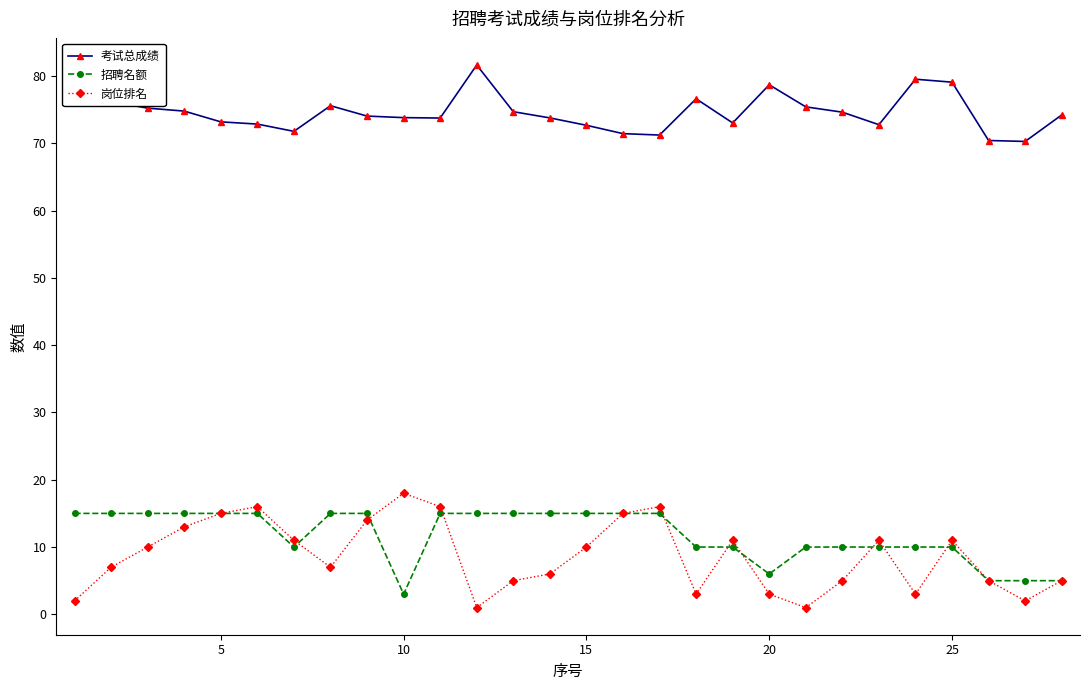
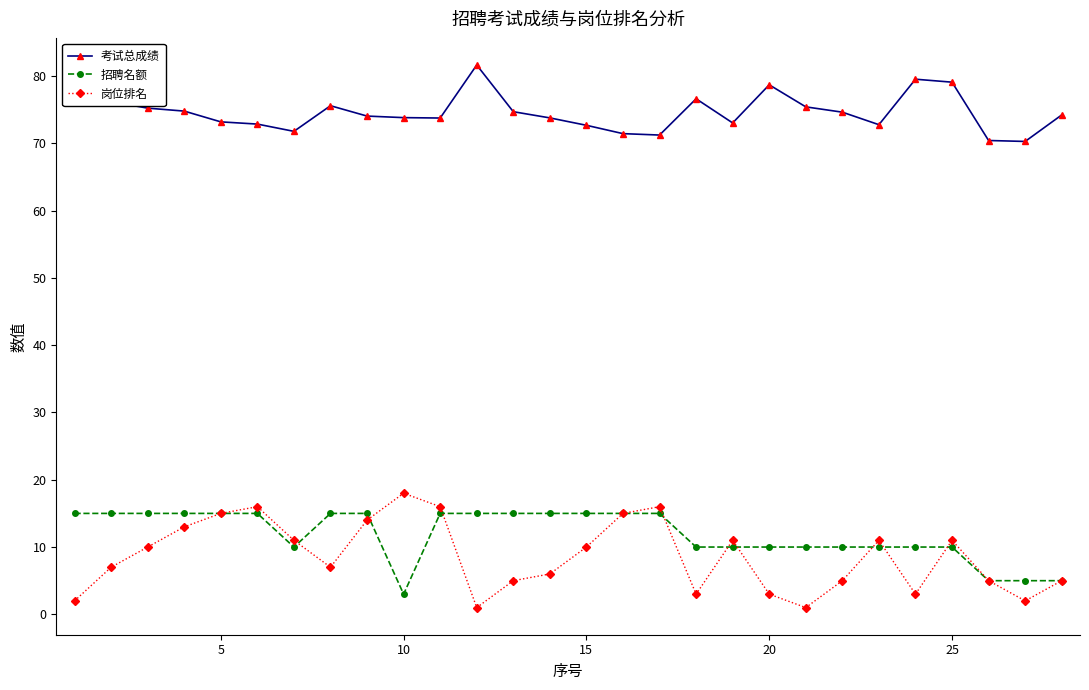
  {
    "考试总成绩": {
      "5": 73,
      "10": 74,
      "15": 73,
      "20": 79,
      "25": 79
    },
    "招聘名额": {
      "10": 3,
      "15": 15,
-     "20": 6,
+     "20": 10,
      "25": 10
    },
    "岗位排名": {
      "10": 18,
      "15": 10,
      "20": 3,
      "25": 11
    }
  }
